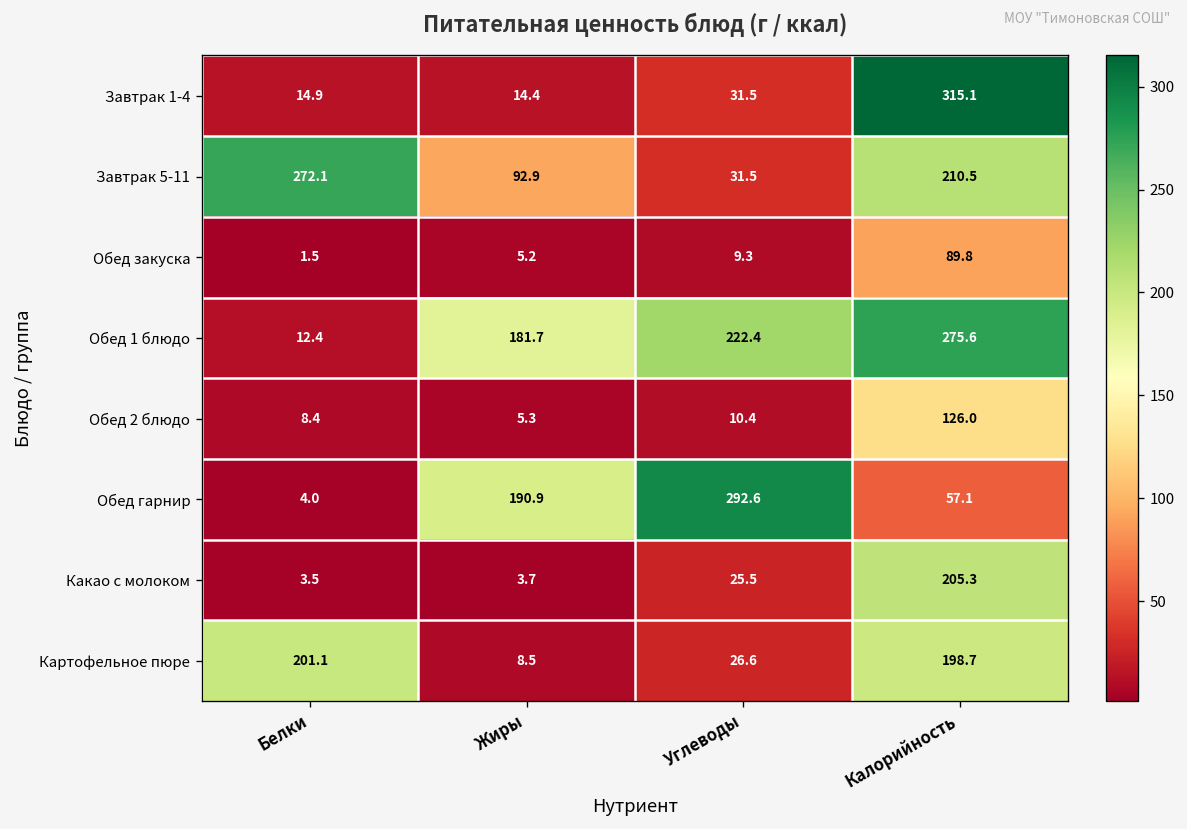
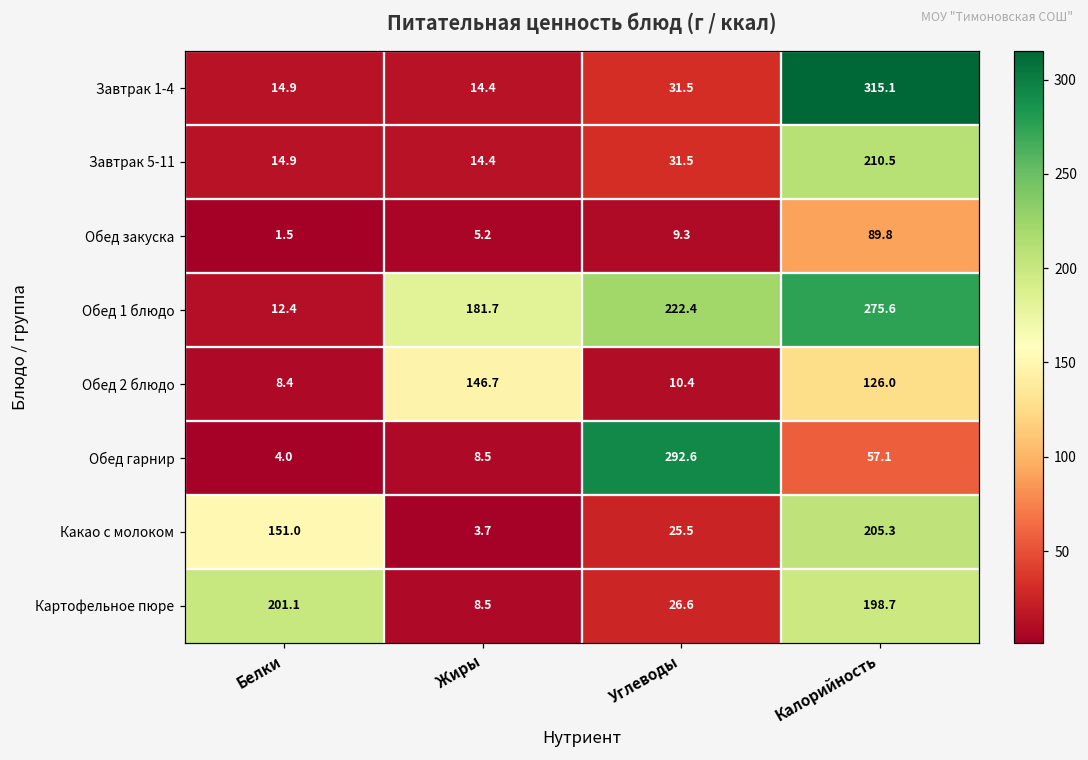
  {
    "Завтрак 1-4": {
      "Белки": 14.9,
      "Жиры": 14.4,
      "Углеводы": 31.5,
      "Калорийность": 315.1
    },
    "Завтрак 5-11": {
-     "Белки": 272.1,
-     "Жиры": 92.9,
+     "Белки": 14.9,
+     "Жиры": 14.4,
      "Углеводы": 31.5,
      "Калорийность": 210.5
    },
    "Обед закуска": {
      "Белки": 1.5,
      "Жиры": 5.2,
      "Углеводы": 9.3,
      "Калорийность": 89.8
    },
    "Обед 1 блюдо": {
      "Белки": 12.4,
      "Жиры": 181.7,
      "Углеводы": 222.4,
      "Калорийность": 275.6
    },
    "Обед 2 блюдо": {
      "Белки": 8.4,
-     "Жиры": 5.3,
+     "Жиры": 146.7,
      "Углеводы": 10.4,
      "Калорийность": 126.0
    },
    "Обед гарнир": {
      "Белки": 4.0,
-     "Жиры": 190.9,
+     "Жиры": 8.5,
      "Углеводы": 292.6,
      "Калорийность": 57.1
    },
    "Какао с молоком": {
-     "Белки": 3.5,
+     "Белки": 151.0,
      "Жиры": 3.7,
      "Углеводы": 25.5,
      "Калорийность": 205.3
    },
    "Картофельное пюре": {
      "Белки": 201.1,
      "Жиры": 8.5,
      "Углеводы": 26.6,
      "Калорийность": 198.7
    }
  }
